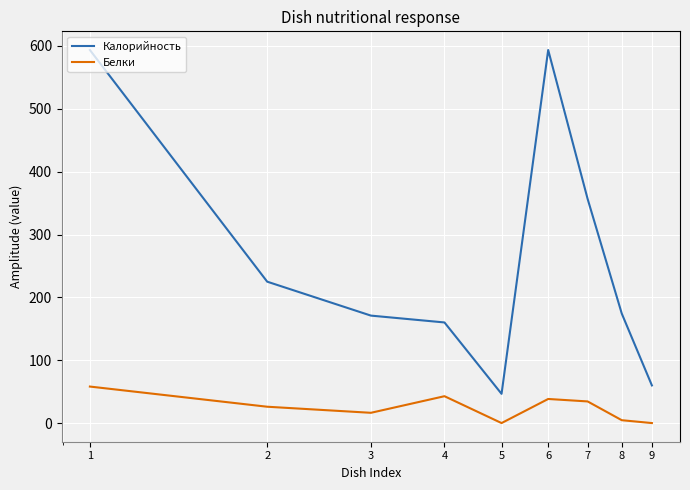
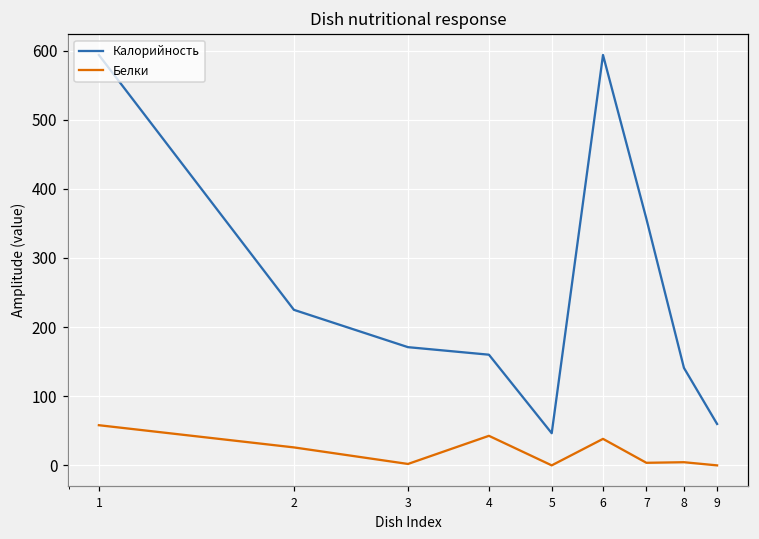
  {
    "Калорийность": {
      "2": 230,
      "3": 170,
      "4": 160,
      "5": 50,
      "6": 590,
      "7": 360,
-     "8": 170,
+     "8": 140,
      "9": 60
    },
    "Белки": {
      "1": 60,
      "2": 30,
-     "3": 20,
+     "3": 0,
      "4": 40,
      "5": 0,
      "6": 40,
-     "7": 30,
+     "7": 0,
      "8": 0,
      "9": 0
    }
  }
